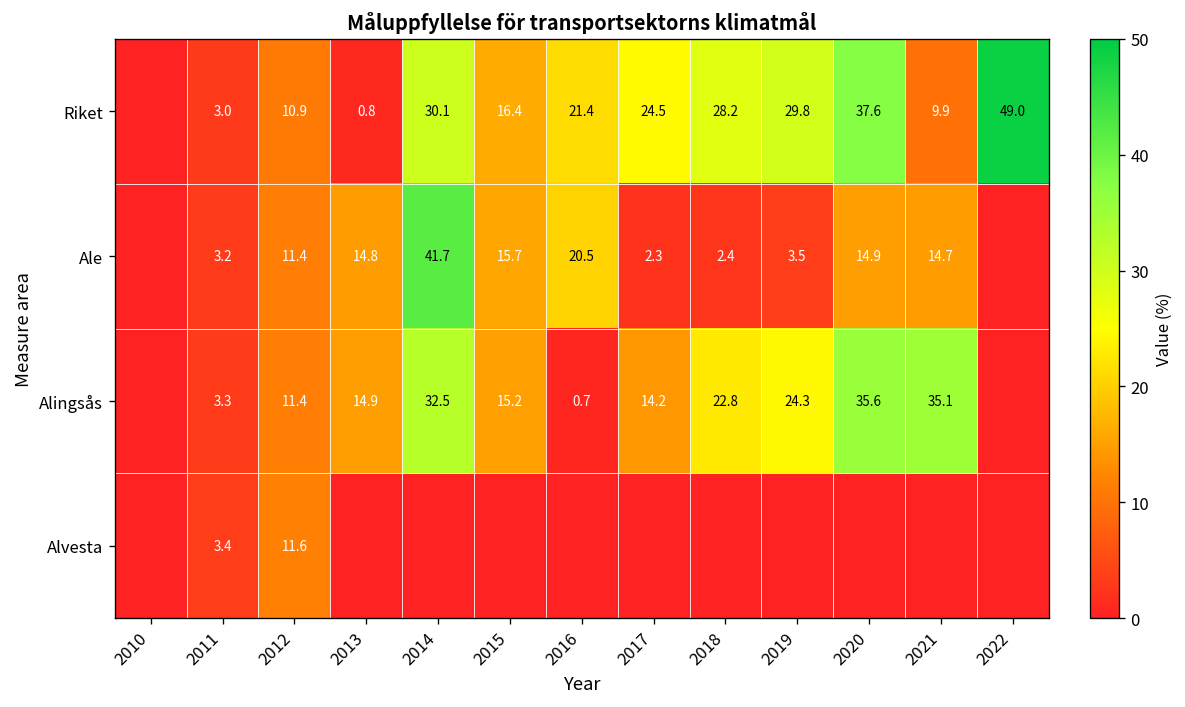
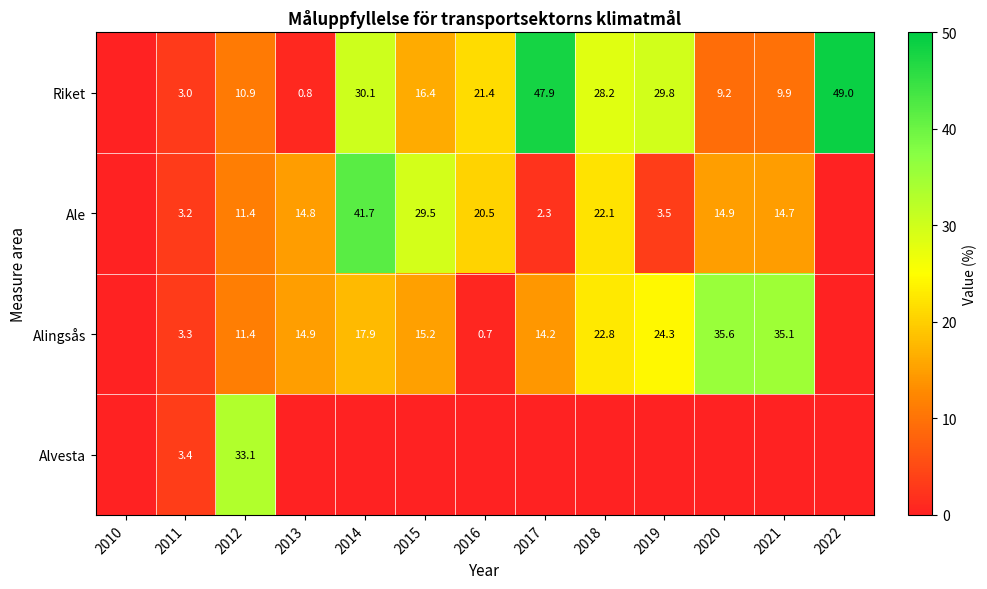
  {
    "Riket": {
      "2011": 3.0,
      "2012": 10.9,
      "2013": 0.8,
      "2014": 30.1,
      "2015": 16.4,
      "2016": 21.4,
-     "2017": 24.5,
+     "2017": 47.9,
      "2018": 28.2,
      "2019": 29.8,
-     "2020": 37.6,
+     "2020": 9.2,
      "2021": 9.9,
      "2022": 49.0
    },
    "Ale": {
      "2011": 3.2,
      "2012": 11.4,
      "2013": 14.8,
      "2014": 41.7,
-     "2015": 15.7,
+     "2015": 29.5,
      "2016": 20.5,
      "2017": 2.3,
-     "2018": 2.4,
+     "2018": 22.1,
      "2019": 3.5,
      "2020": 14.9,
      "2021": 14.7
    },
    "Alingsås": {
      "2011": 3.3,
      "2012": 11.4,
      "2013": 14.9,
-     "2014": 32.5,
+     "2014": 17.9,
      "2015": 15.2,
      "2016": 0.7,
      "2017": 14.2,
      "2018": 22.8,
      "2019": 24.3,
      "2020": 35.6,
      "2021": 35.1
    },
    "Alvesta": {
      "2011": 3.4,
-     "2012": 11.6
+     "2012": 33.1
    }
  }
